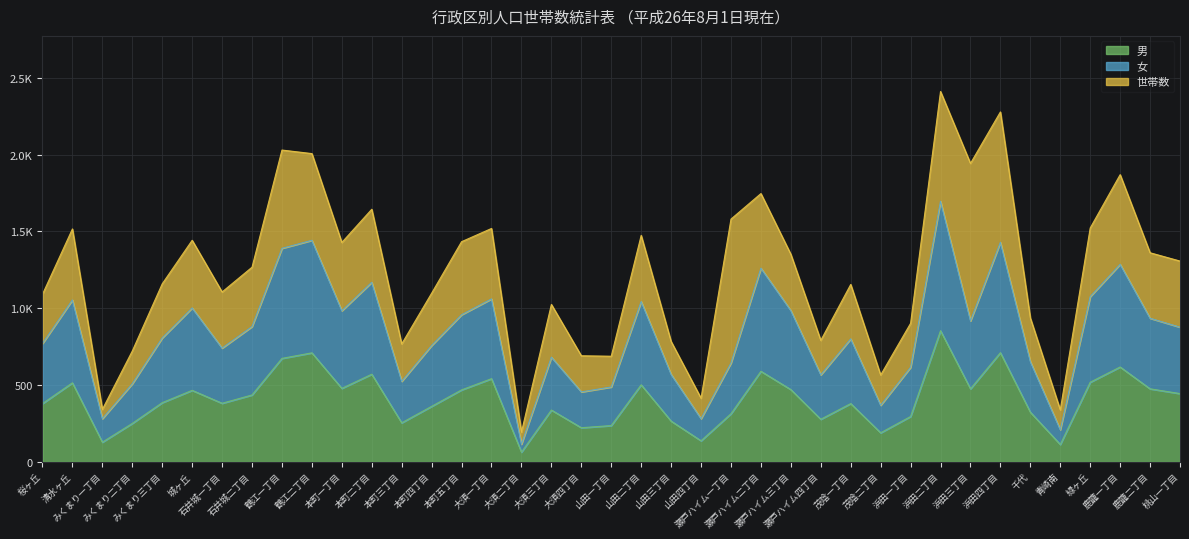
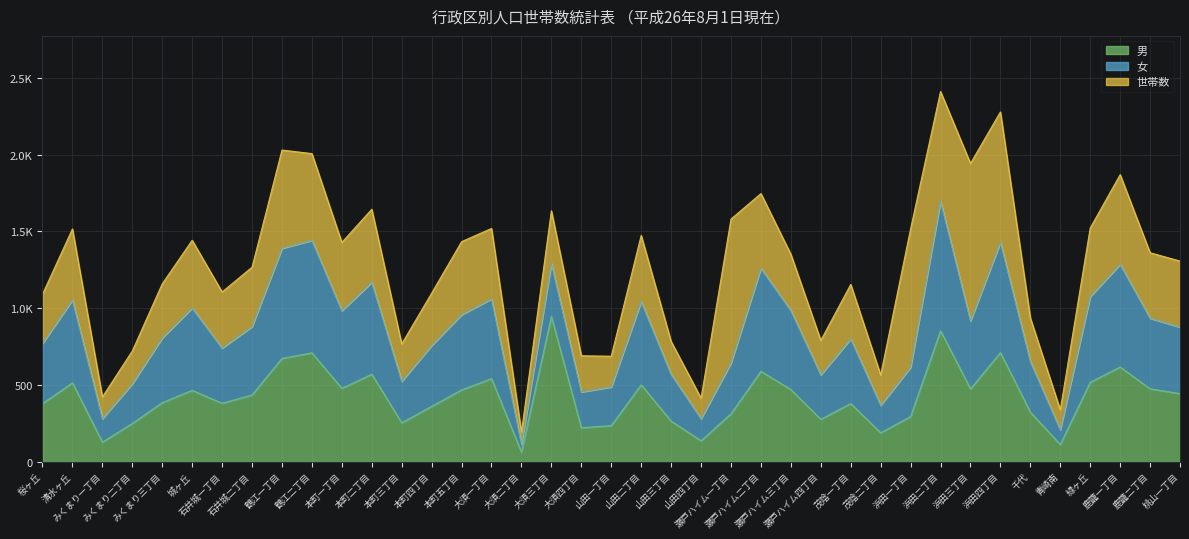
  {
    "男": {
      "桜ヶ丘": 380,
      "清水ヶ丘": 520,
      "みくまり一丁目": 130,
      "みくまり二丁目": 250,
      "みくまり三丁目": 390,
      "城ヶ丘": 470,
      "石井城一丁目": 380,
      "石井城二丁目": 440,
      "鶴江一丁目": 670,
      "鶴江二丁目": 710,
      "本町一丁目": 480,
      "本町二丁目": 570,
      "本町三丁目": 260,
      "本町四丁目": 360,
      "本町五丁目": 470,
      "大須一丁目": 540,
      "大須二丁目": 60,
-     "大須三丁目": 340,
+     "大須三丁目": 950,
      "大須四丁目": 220,
      "山田一丁目": 240,
      "山田二丁目": 500,
      "山田三丁目": 270,
      "山田四丁目": 140,
      "瀬戸ハイム一丁目": 310,
      "瀬戸ハイム二丁目": 590,
      "瀬戸ハイム三丁目": 470,
      "瀬戸ハイム四丁目": 280,
      "茂陰一丁目": 380,
      "茂陰二丁目": 190,
      "浜田一丁目": 300,
      "浜田二丁目": 850,
      "浜田三丁目": 480,
      "浜田四丁目": 710,
      "千代": 320,
      "青崎南": 110,
      "緑ヶ丘": 520,
      "鹿籠一丁目": 620,
      "鹿籠二丁目": 480,
      "桃山一丁目": 450
    },
    "女": {
      "桜ヶ丘": 390,
      "清水ヶ丘": 540,
      "みくまり一丁目": 150,
      "みくまり二丁目": 260,
      "みくまり三丁目": 420,
      "城ヶ丘": 540,
      "石井城一丁目": 360,
      "石井城二丁目": 450,
      "鶴江一丁目": 720,
      "鶴江二丁目": 730,
      "本町一丁目": 510,
      "本町二丁目": 600,
      "本町三丁目": 270,
      "本町四丁目": 400,
      "本町五丁目": 490,
      "大須一丁目": 520,
      "大須二丁目": 50,
      "大須三丁目": 340,
      "大須四丁目": 230,
      "山田一丁目": 250,
      "山田二丁目": 540,
      "山田三丁目": 300,
      "山田四丁目": 140,
      "瀬戸ハイム一丁目": 330,
      "瀬戸ハイム二丁目": 670,
      "瀬戸ハイム三丁目": 510,
      "瀬戸ハイム四丁目": 290,
      "茂陰一丁目": 420,
      "茂陰二丁目": 180,
      "浜田一丁目": 320,
      "浜田二丁目": 840,
      "浜田三丁目": 440,
      "浜田四丁目": 720,
      "千代": 330,
      "青崎南": 100,
      "緑ヶ丘": 560,
      "鹿籠一丁目": 670,
      "鹿籠二丁目": 460,
      "桃山一丁目": 430
    },
    "世帯数": {
      "桜ヶ丘": 320,
      "清水ヶ丘": 460,
-     "みくまり一丁目": 60,
+     "みくまり一丁目": 140,
      "みくまり二丁目": 210,
      "みくまり三丁目": 350,
      "城ヶ丘": 440,
      "石井城一丁目": 370,
      "石井城二丁目": 390,
      "鶴江一丁目": 640,
      "鶴江二丁目": 560,
      "本町一丁目": 440,
      "本町二丁目": 480,
      "本町三丁目": 240,
      "本町四丁目": 340,
      "本町五丁目": 480,
      "大須一丁目": 460,
      "大須二丁目": 80,
      "大須三丁目": 340,
      "大須四丁目": 240,
      "山田一丁目": 200,
      "山田二丁目": 430,
      "山田三丁目": 210,
      "山田四丁目": 130,
      "瀬戸ハイム一丁目": 940,
      "瀬戸ハイム二丁目": 490,
      "瀬戸ハイム三丁目": 370,
      "瀬戸ハイム四丁目": 220,
      "茂陰一丁目": 350,
      "茂陰二丁目": 200,
-     "浜田一丁目": 290,
+     "浜田一丁目": 900,
      "浜田二丁目": 710,
      "浜田三丁目": 1020,
      "浜田四丁目": 850,
      "千代": 280,
      "青崎南": 130,
      "緑ヶ丘": 450,
      "鹿籠一丁目": 580,
      "鹿籠二丁目": 430,
      "桃山一丁目": 430
    }
  }
